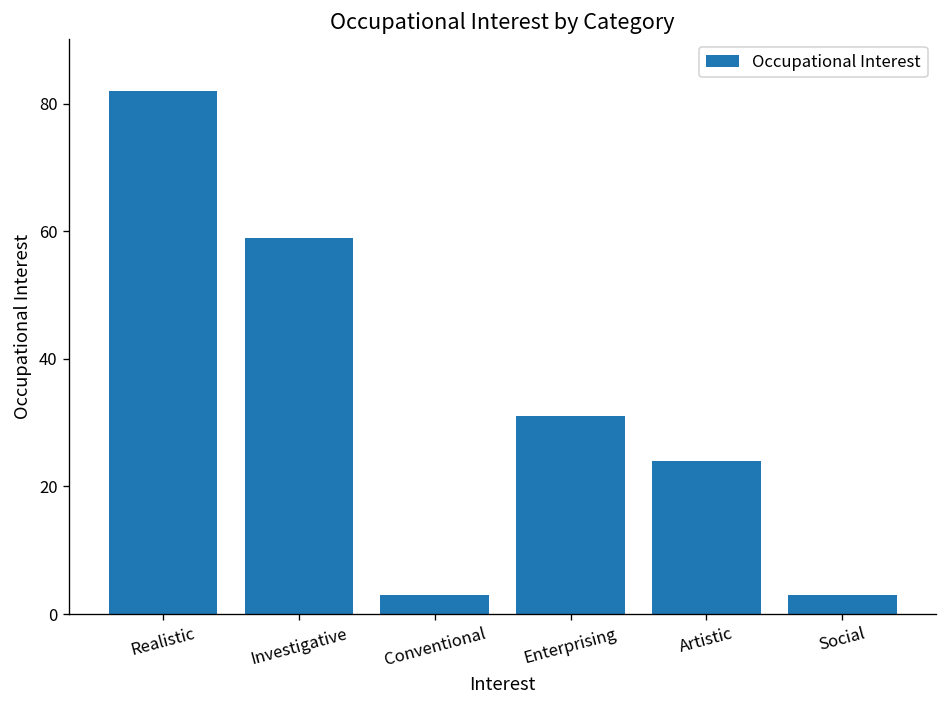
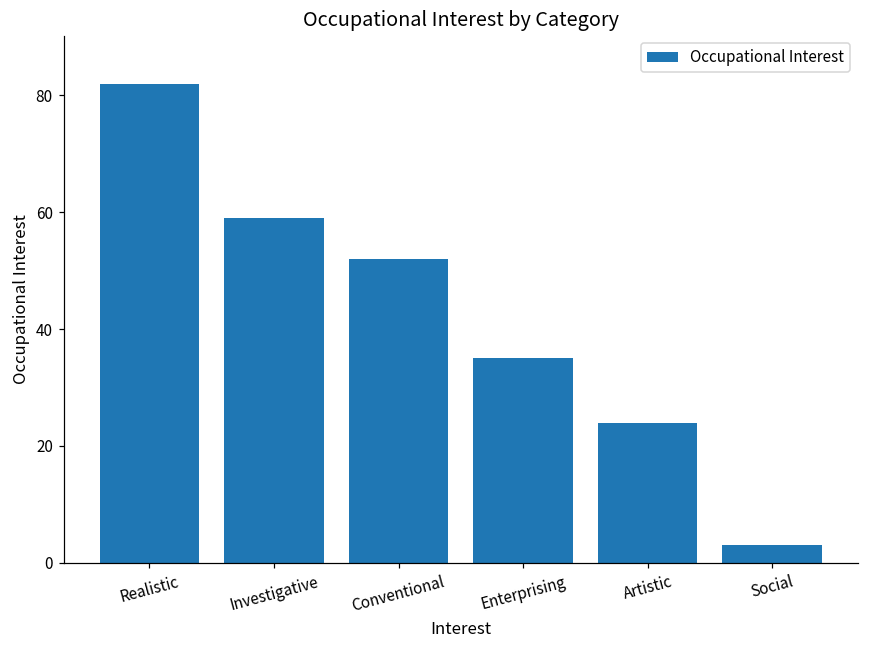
  {
    "Realistic": 82,
    "Investigative": 59,
-   "Conventional": 3,
-   "Enterprising": 31,
+   "Conventional": 52,
+   "Enterprising": 35,
    "Artistic": 24,
    "Social": 3
  }
